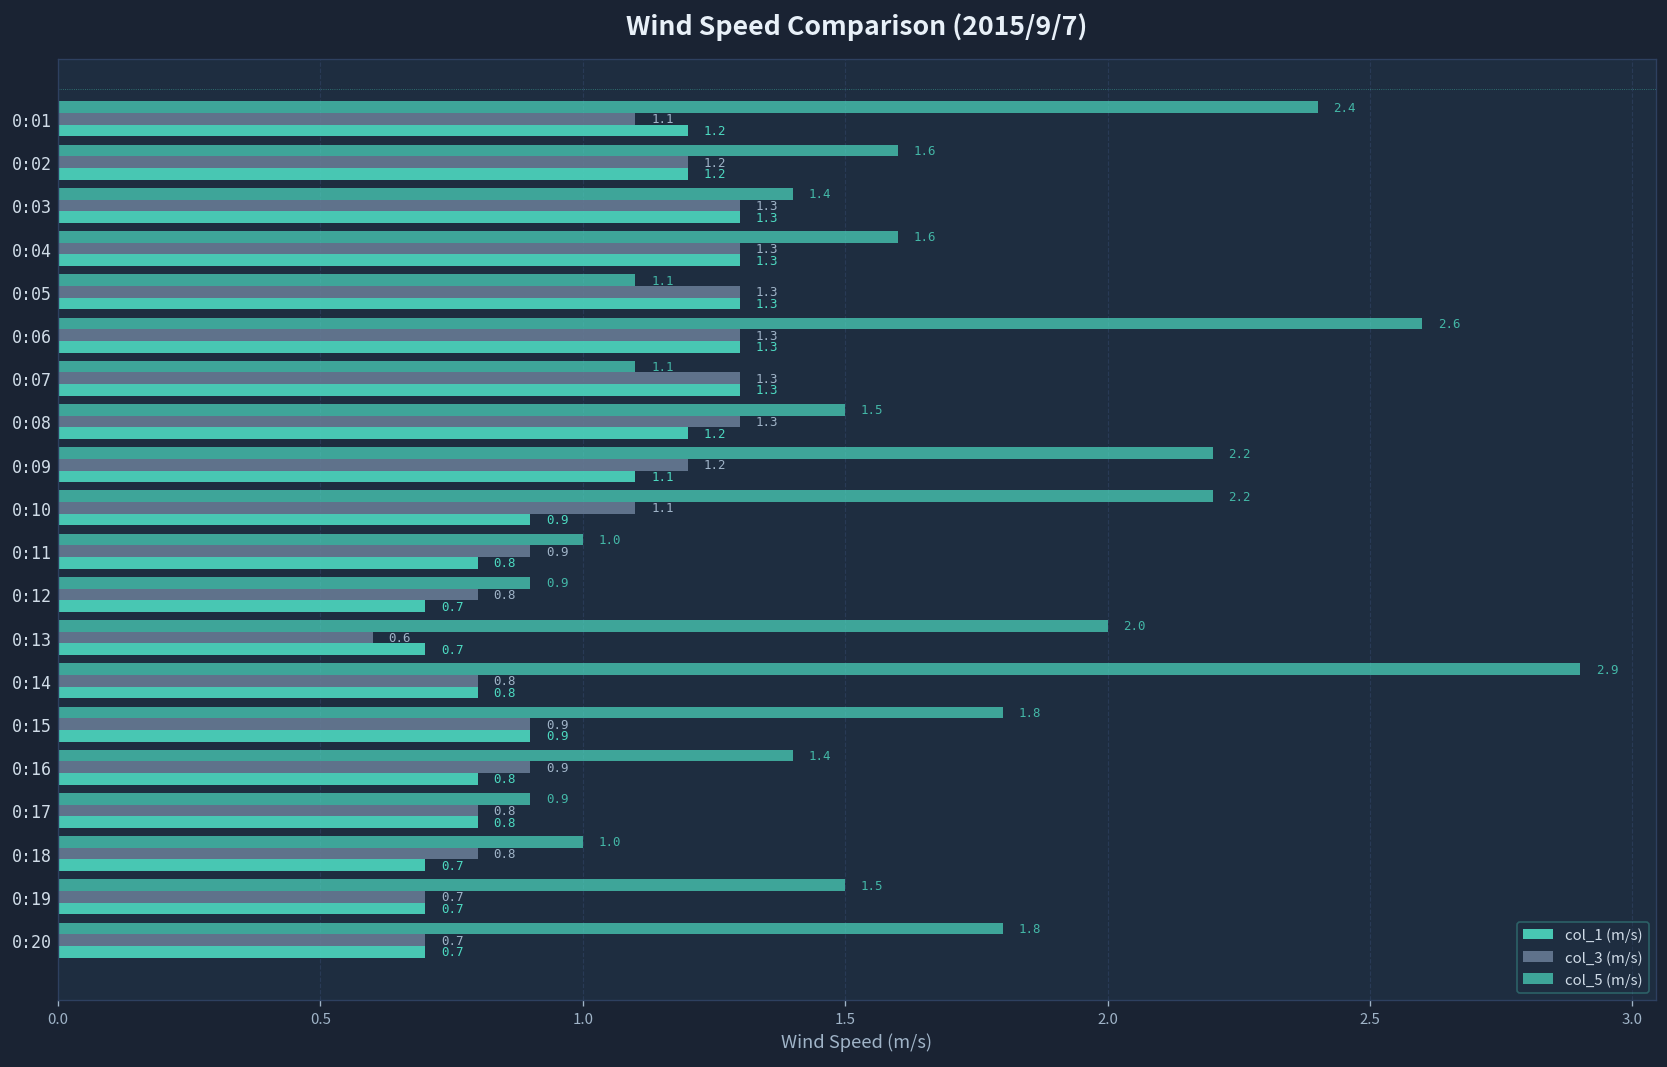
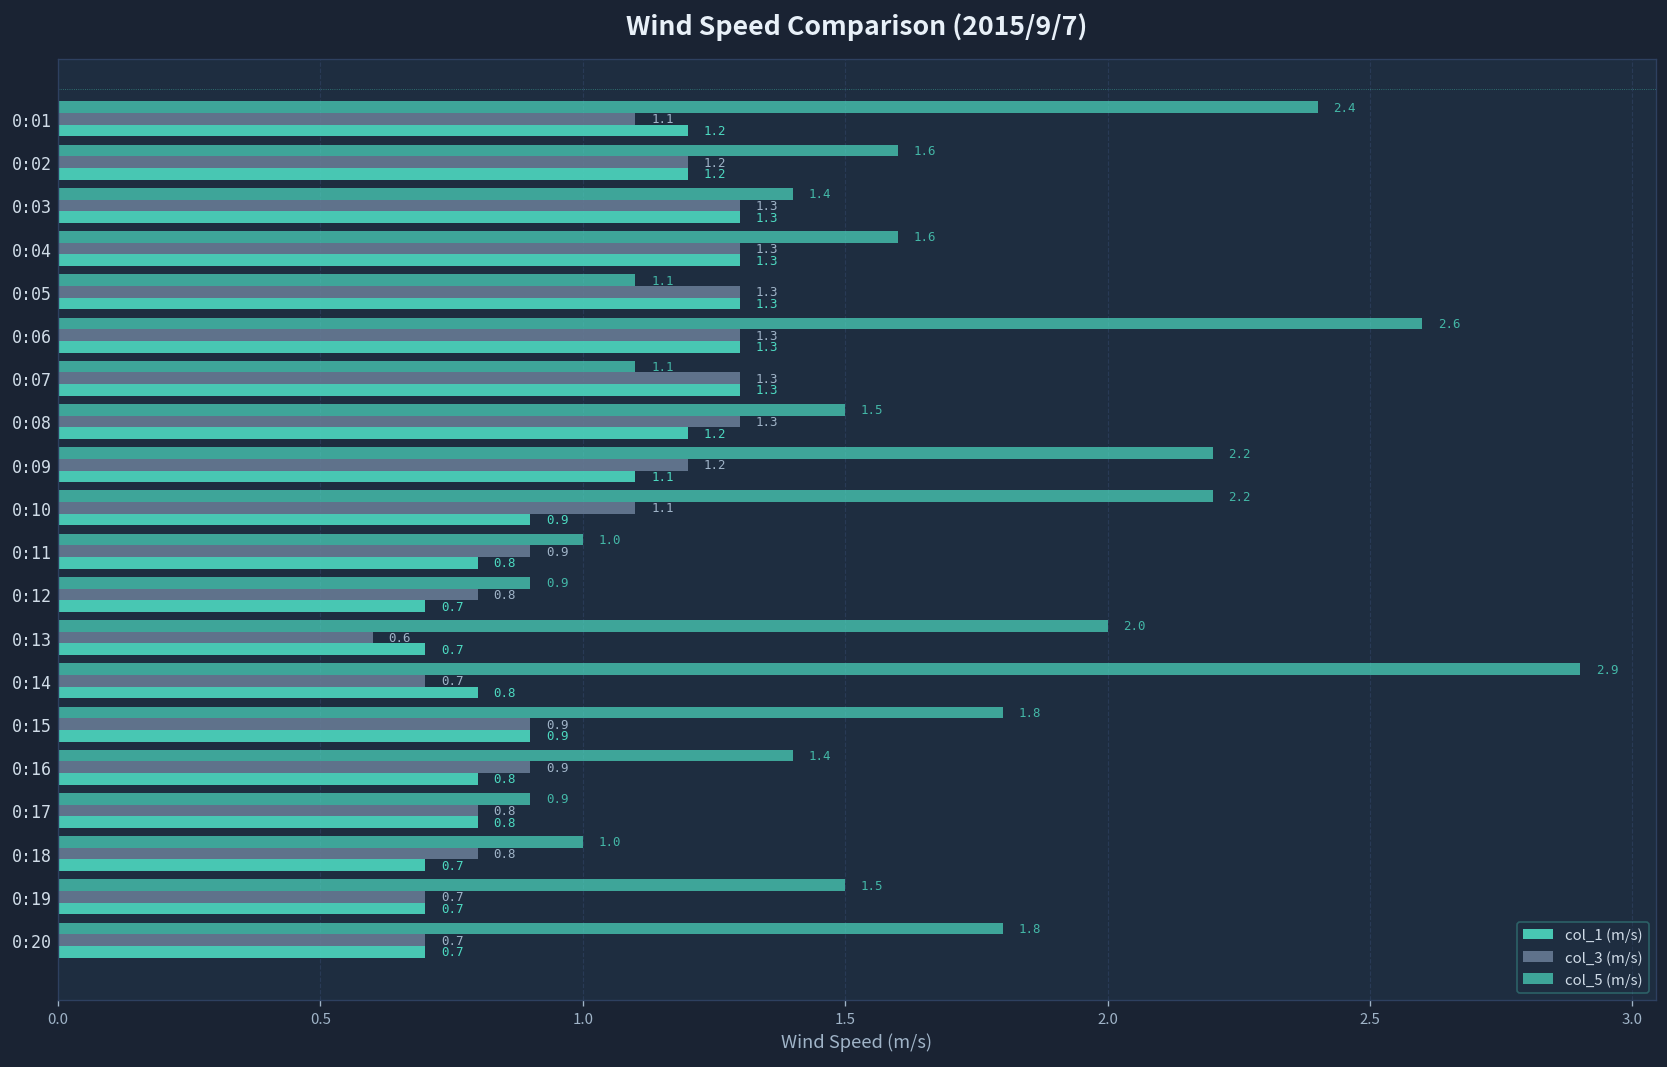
  {
    "col_3 (m/s)": {
      "0:01": 1.1,
      "0:02": 1.2,
      "0:03": 1.3,
      "0:04": 1.3,
      "0:05": 1.3,
      "0:06": 1.3,
      "0:07": 1.3,
      "0:08": 1.3,
      "0:09": 1.2,
      "0:10": 1.1,
      "0:11": 0.9,
      "0:12": 0.8,
      "0:13": 0.6,
-     "0:14": 0.8,
+     "0:14": 0.7,
      "0:15": 0.9,
      "0:16": 0.9,
      "0:17": 0.8,
      "0:18": 0.8,
      "0:19": 0.7,
      "0:20": 0.7
    }
  }
